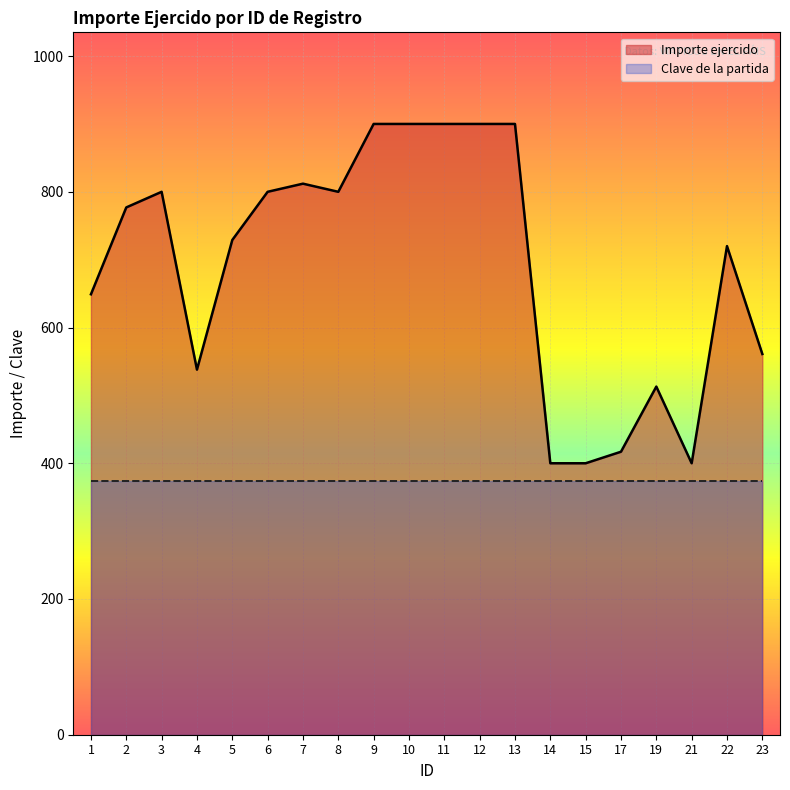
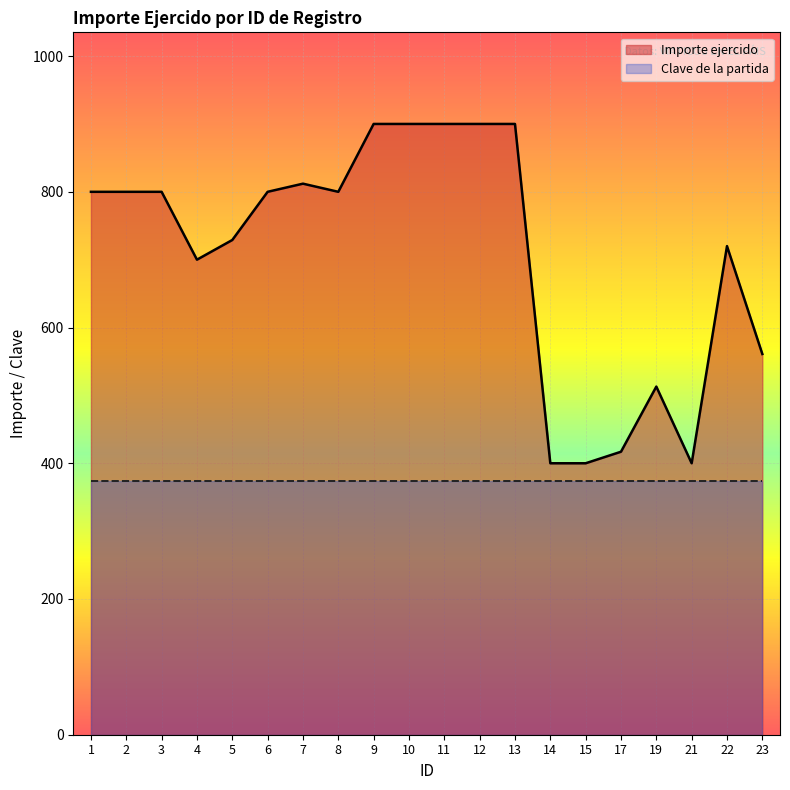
  {
    "Importe ejercido": {
-     "1": 650,
-     "2": 780,
+     "1": 800,
+     "2": 800,
      "3": 800,
-     "4": 540,
+     "4": 700,
      "5": 730,
      "6": 800,
      "7": 810,
      "8": 800,
      "9": 900,
      "10": 900,
      "11": 900,
      "12": 900,
      "13": 900,
      "14": 400,
      "15": 400,
      "17": 420,
      "19": 510,
      "21": 400,
      "22": 720,
      "23": 560
    },
    "Clave de la partida": {
      "1": 370,
      "2": 370,
      "3": 370,
      "4": 370,
      "5": 370,
      "6": 370,
      "7": 370,
      "8": 370,
      "9": 370,
      "10": 370,
      "11": 370,
      "12": 370,
      "13": 370,
      "14": 370,
      "15": 370,
      "17": 370,
      "19": 370,
      "21": 370,
      "22": 370,
      "23": 370
    }
  }
